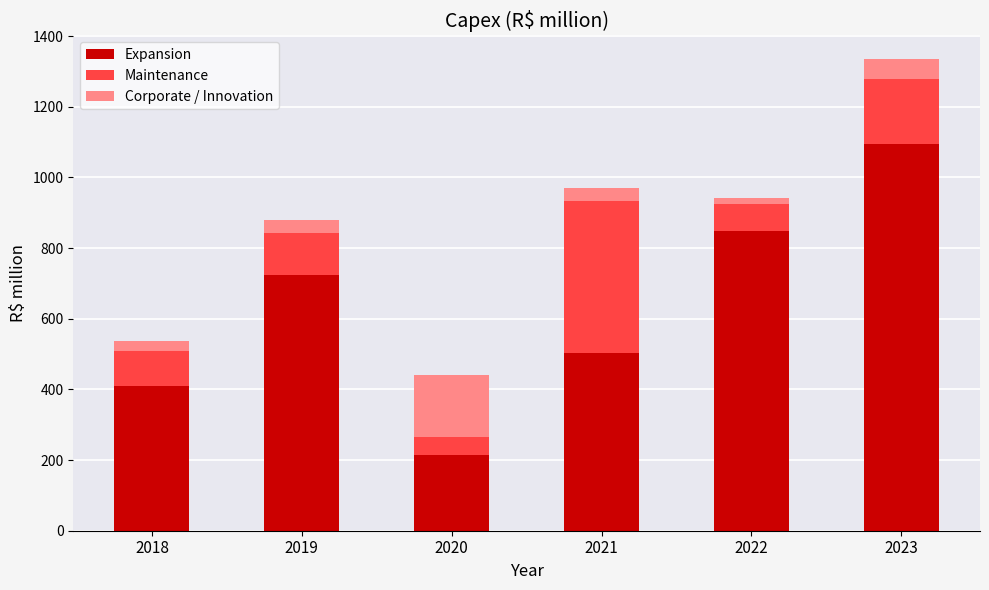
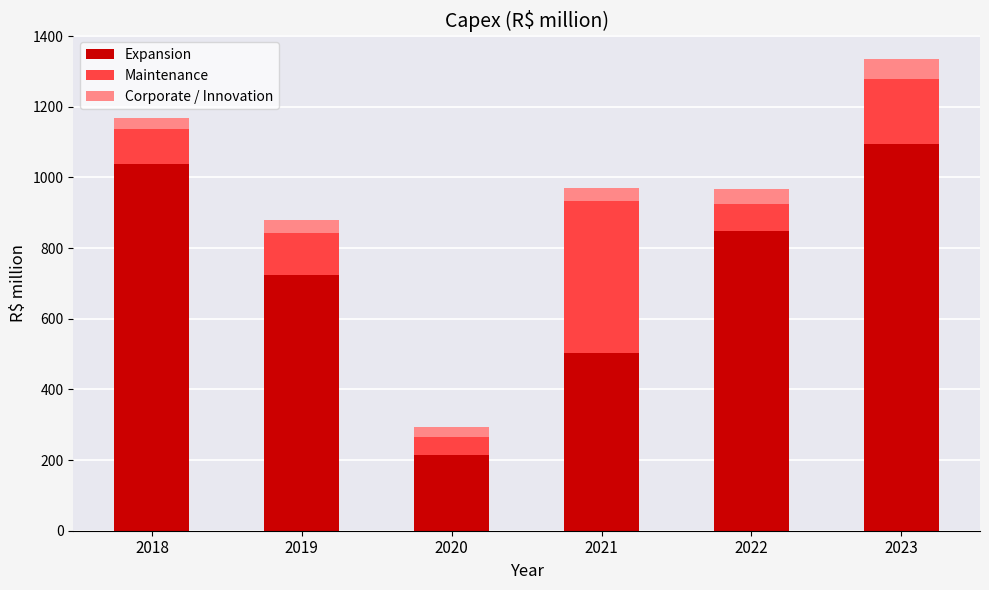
  {
    "Expansion": {
-     "2018": 410,
+     "2018": 1040,
      "2019": 720,
      "2020": 210,
      "2021": 500,
      "2022": 850,
      "2023": 1090
    },
    "Maintenance": {
      "2018": 100,
      "2019": 120,
      "2020": 50,
      "2021": 430,
      "2022": 80,
      "2023": 190
    },
    "Corporate / Innovation": {
      "2018": 30,
      "2019": 40,
-     "2020": 180,
+     "2020": 30,
      "2021": 40,
-     "2022": 20,
+     "2022": 40,
      "2023": 60
    }
  }
